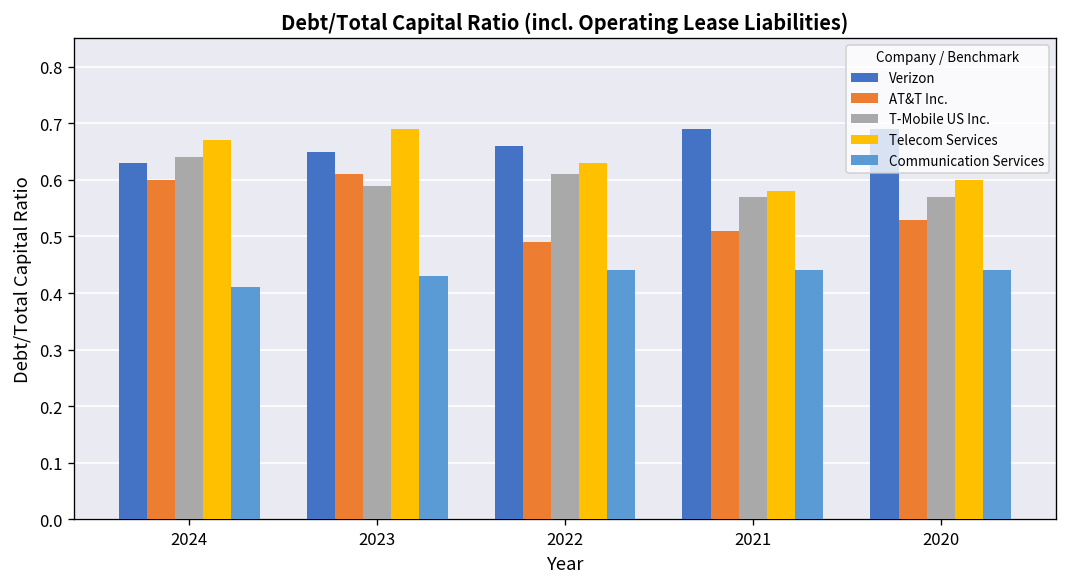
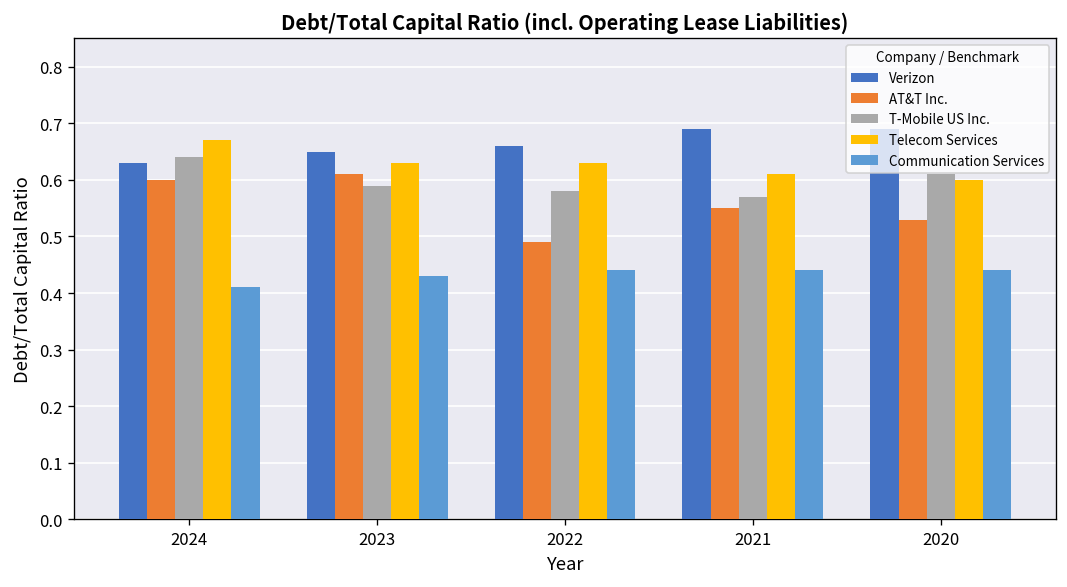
  {
    "AT&T Inc.": {
      "2024": 0.60,
      "2023": 0.61,
      "2022": 0.49,
-     "2021": 0.51,
+     "2021": 0.55,
      "2020": 0.53
    },
    "T-Mobile US Inc.": {
      "2024": 0.64,
      "2023": 0.59,
-     "2022": 0.61,
+     "2022": 0.58,
      "2021": 0.57,
-     "2020": 0.57
+     "2020": 0.61
    },
    "Telecom Services": {
      "2024": 0.67,
-     "2023": 0.69,
+     "2023": 0.63,
      "2022": 0.63,
-     "2021": 0.58,
+     "2021": 0.61,
      "2020": 0.60
    }
  }
